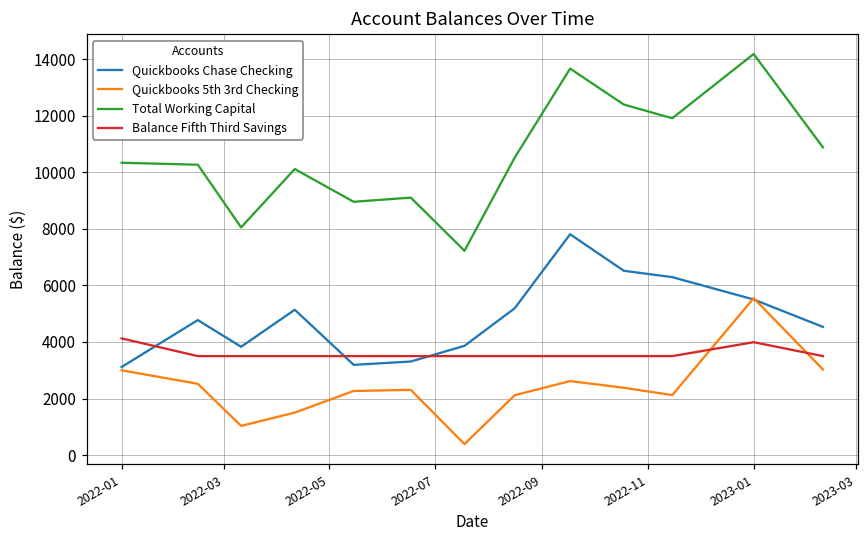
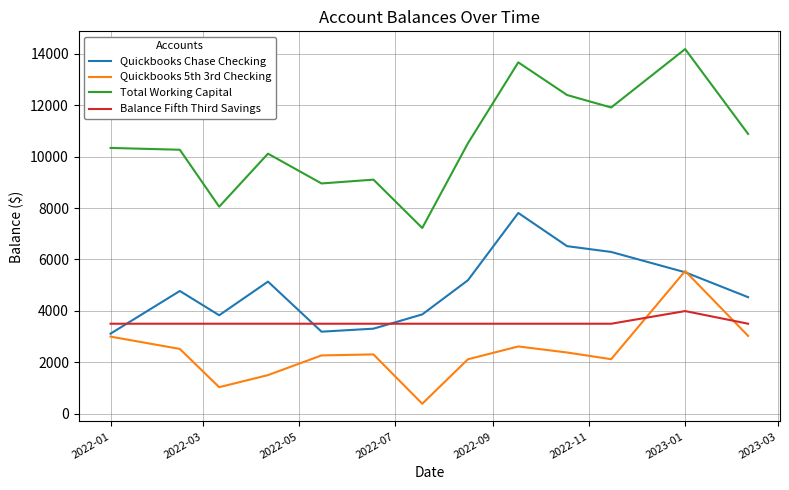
  {
    "Quickbooks Chase Checking": {
      "2022-01": 3100
    },
    "Quickbooks 5th 3rd Checking": {
      "2022-01": 3000
    },
    "Total Working Capital": {
      "2022-01": 10300,
      "2023-01": 14200
    },
    "Balance Fifth Third Savings": {
-     "2022-01": 4100,
+     "2022-01": 3500,
      "2023-01": 4000
    }
  }
